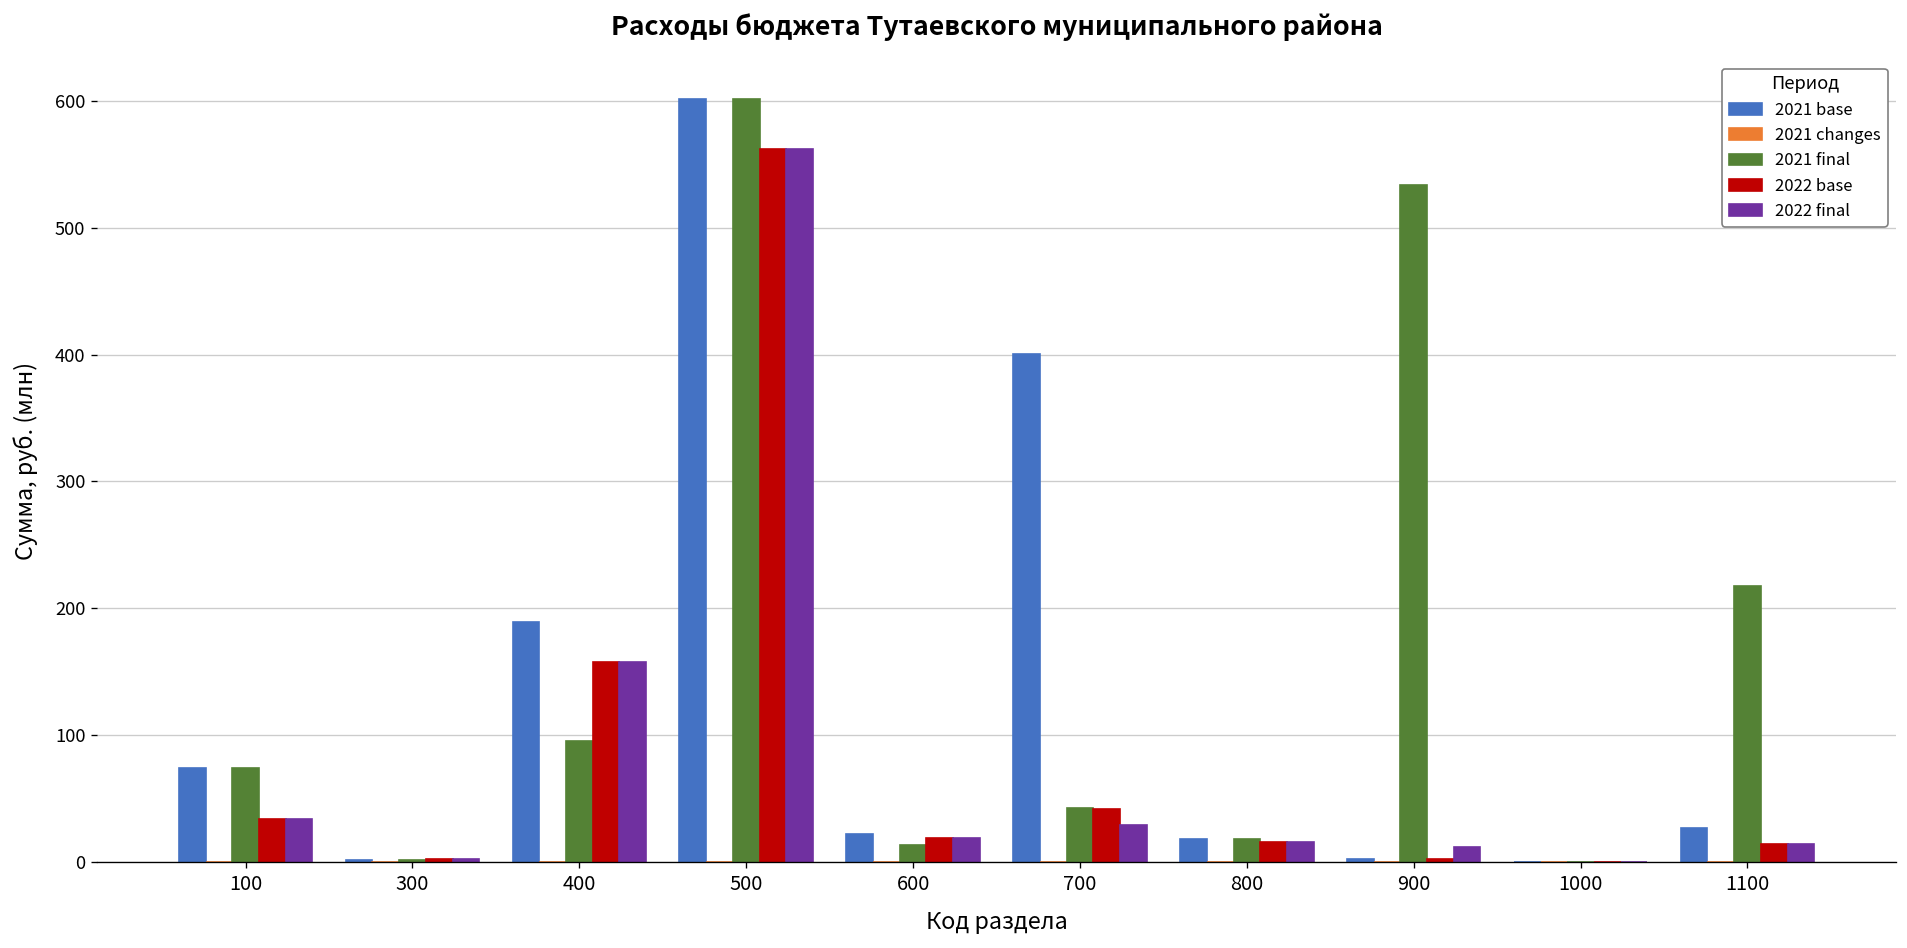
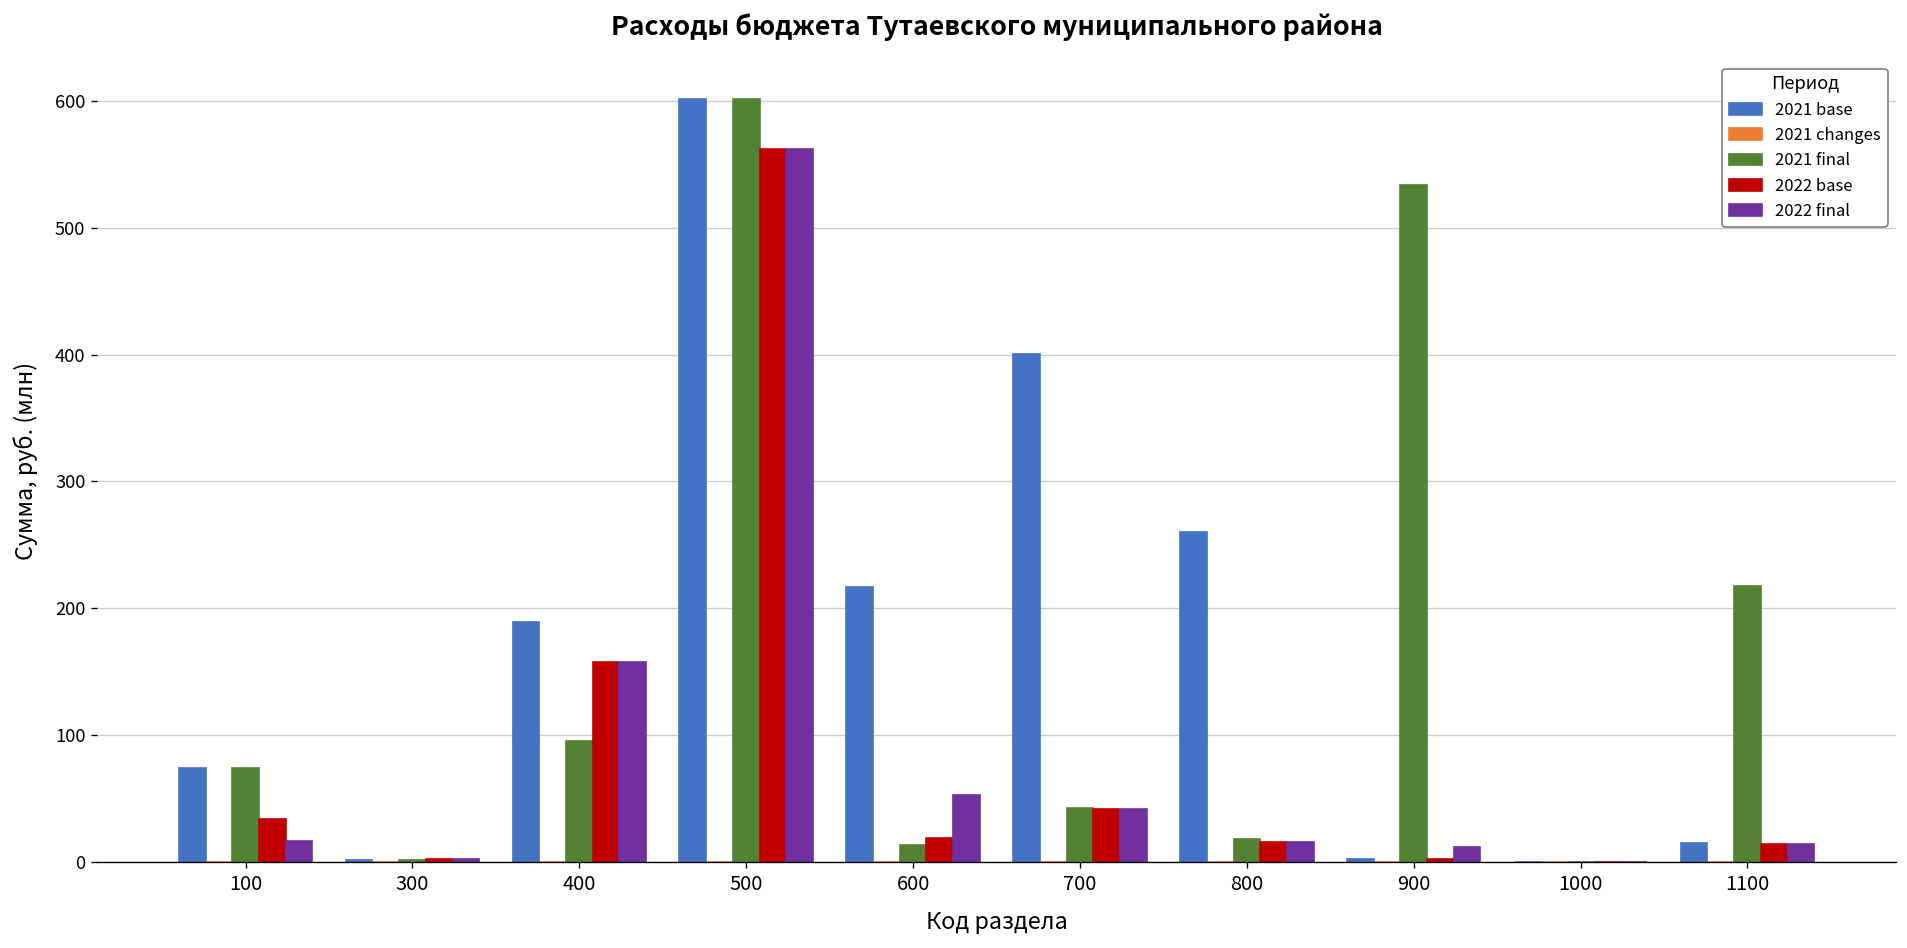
  {
    "2021 base": {
      "100": 74,
      "400": 189,
      "500": 602,
-     "600": 22,
+     "600": 217,
      "700": 401,
-     "800": 18,
+     "800": 260,
      "1000": 0,
-     "1100": 27
+     "1100": 15
    },
    "2021 changes": {
      "100": 0,
      "400": 0,
      "500": 0,
      "600": 0,
      "700": 0,
      "800": 0,
      "900": 0,
      "1000": 0,
      "1100": 0
    },
    "2021 final": {
      "100": 74,
      "400": 95,
      "500": 602,
      "600": 13,
      "700": 43,
      "800": 18,
      "900": 534,
      "1000": 0,
      "1100": 218
    },
    "2022 base": {
      "100": 34,
      "300": 3,
      "400": 157,
      "500": 562,
      "600": 19,
      "700": 42,
      "800": 16,
      "1000": 0,
      "1100": 14
    },
    "2022 final": {
-     "100": 34,
+     "100": 16,
      "300": 3,
      "400": 157,
      "500": 562,
-     "600": 19,
-     "700": 29,
+     "600": 53,
+     "700": 42,
      "800": 16,
      "900": 12,
      "1000": 0,
      "1100": 14
    }
  }
